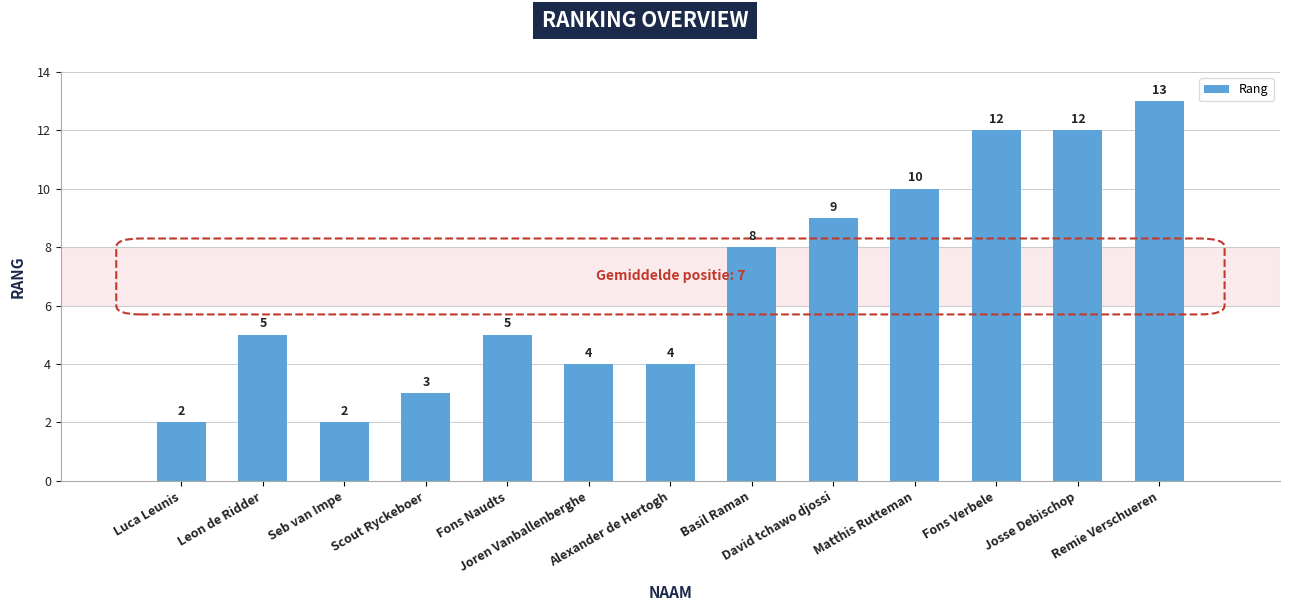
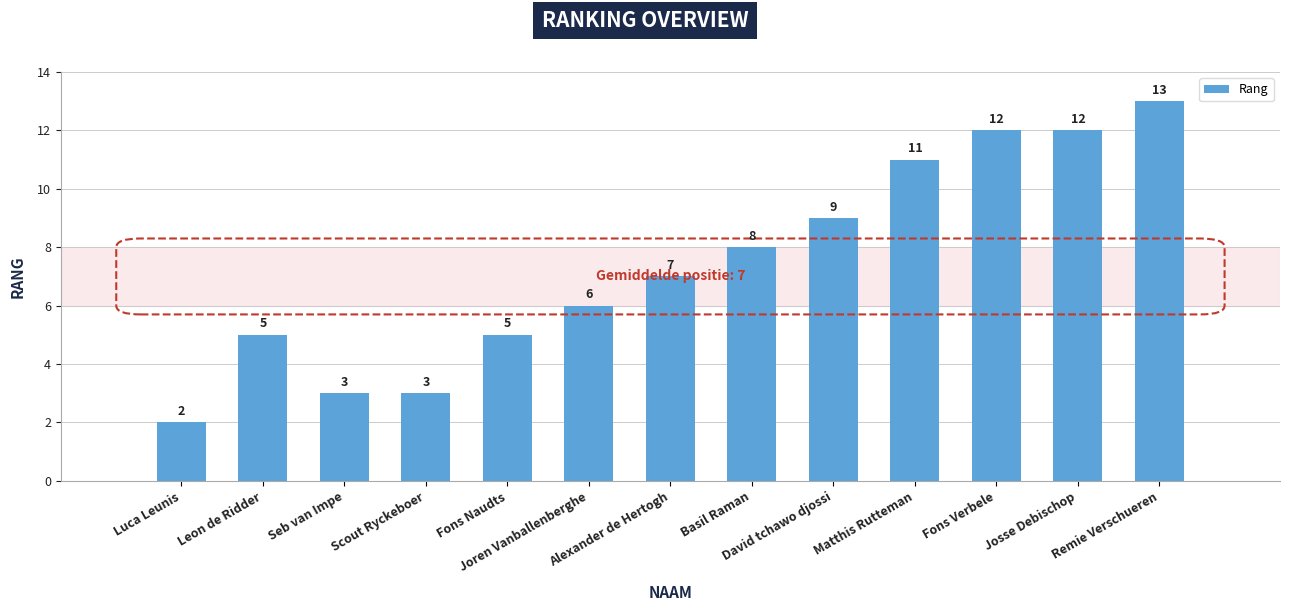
  {
    "Luca Leunis": 2,
    "Leon de Ridder": 5,
-   "Seb van Impe": 2,
+   "Seb van Impe": 3,
    "Scout Ryckeboer": 3,
    "Fons Naudts": 5,
-   "Joren Vanballenberghe": 4,
-   "Alexander de Hertogh": 4,
+   "Joren Vanballenberghe": 6,
+   "Alexander de Hertogh": 7,
    "Basil Raman": 8,
    "David tchawo djossi": 9,
-   "Matthis Rutteman": 10,
+   "Matthis Rutteman": 11,
    "Fons Verbele": 12,
    "Josse Debischop": 12,
    "Remie Verschueren": 13
  }
